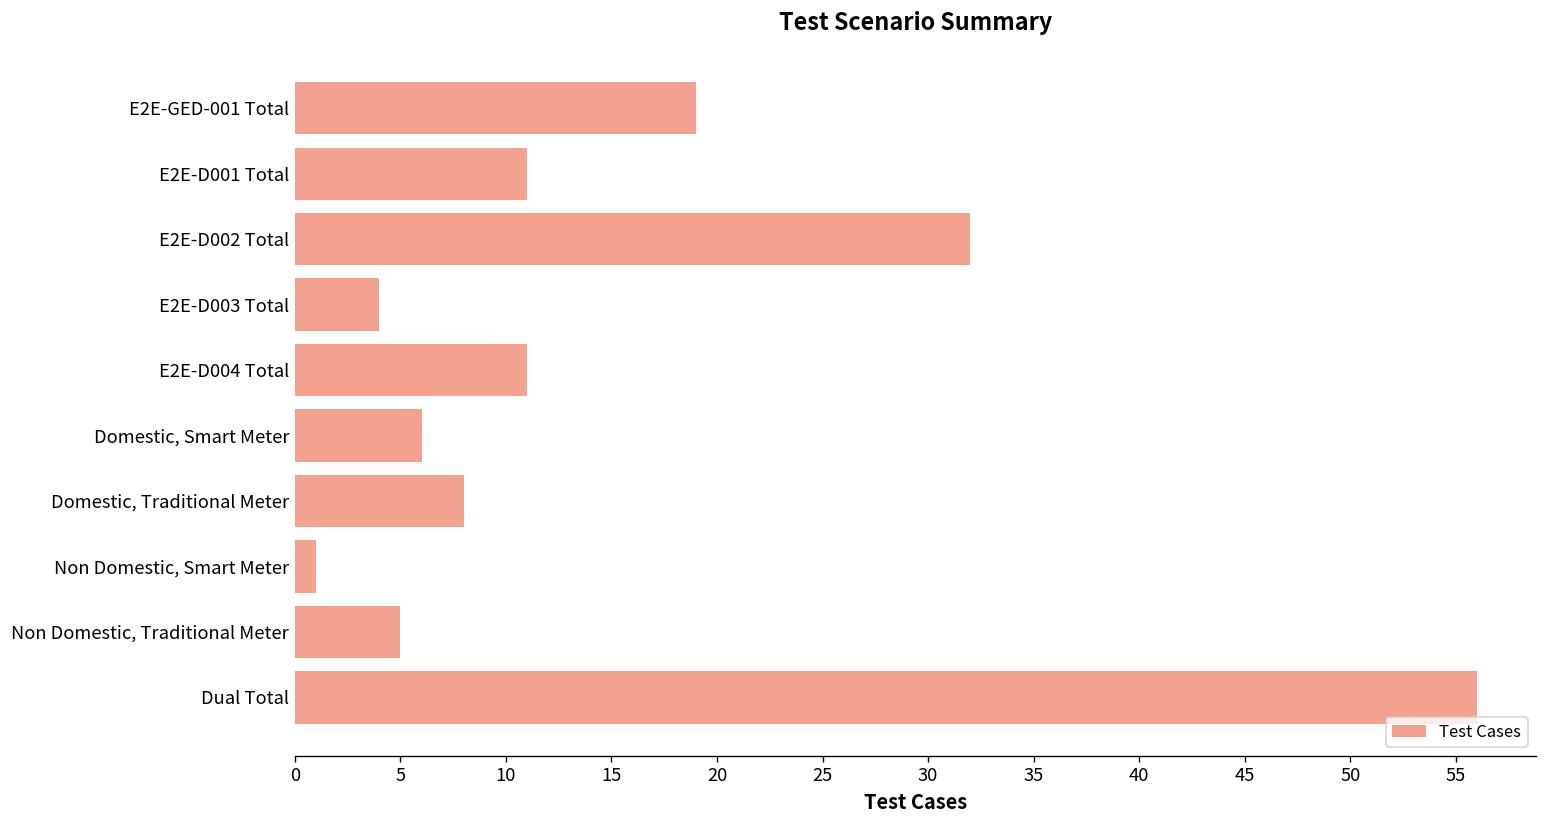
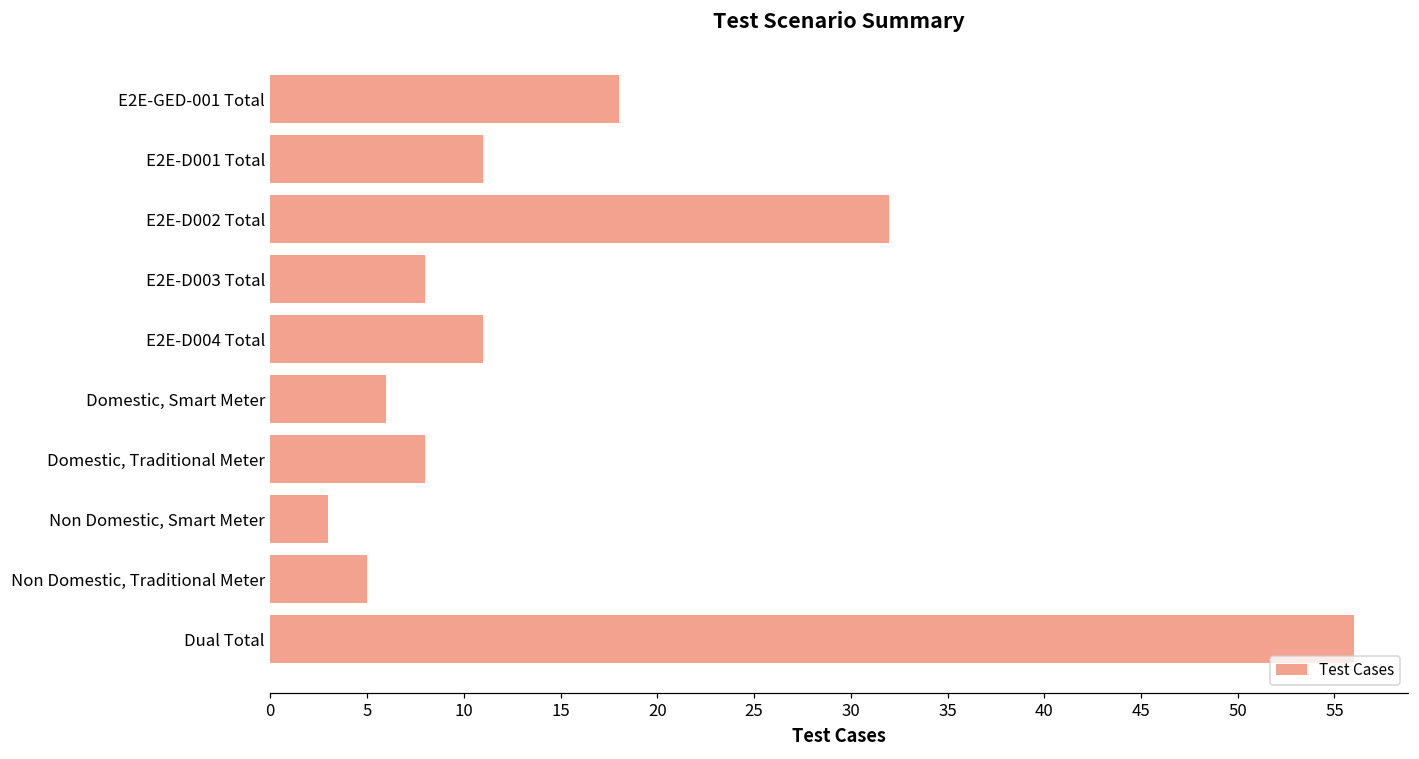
  {
-   "E2E-GED-001 Total": 19,
+   "E2E-GED-001 Total": 18,
    "E2E-D001 Total": 11,
    "E2E-D002 Total": 32,
-   "E2E-D003 Total": 4,
+   "E2E-D003 Total": 8,
    "E2E-D004 Total": 11,
    "Domestic, Smart Meter": 6,
    "Domestic, Traditional Meter": 8,
-   "Non Domestic, Smart Meter": 1,
+   "Non Domestic, Smart Meter": 3,
    "Non Domestic, Traditional Meter": 5,
    "Dual Total": 56
  }
